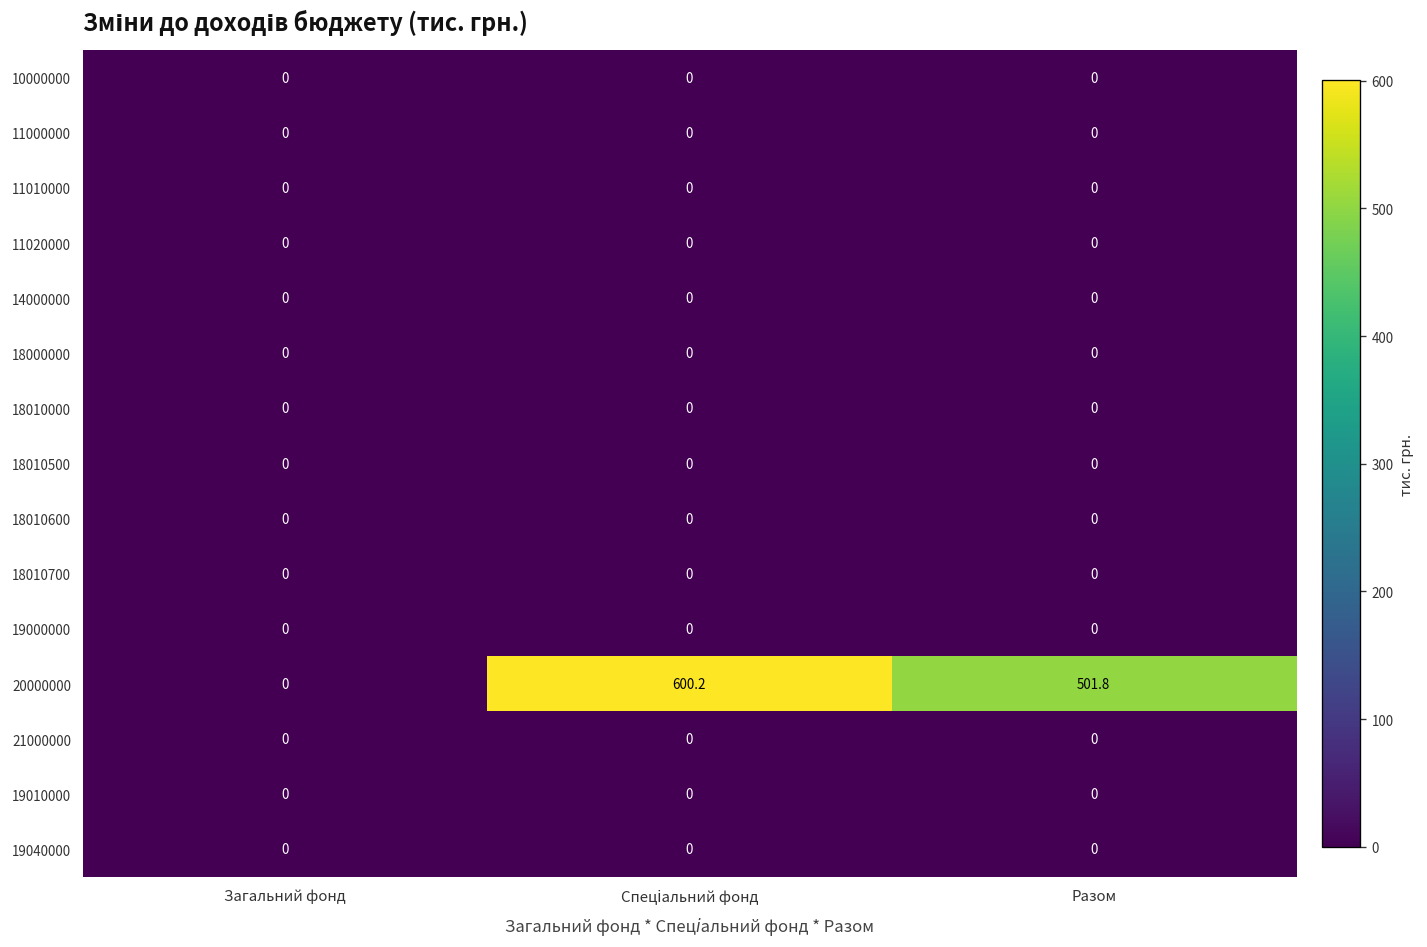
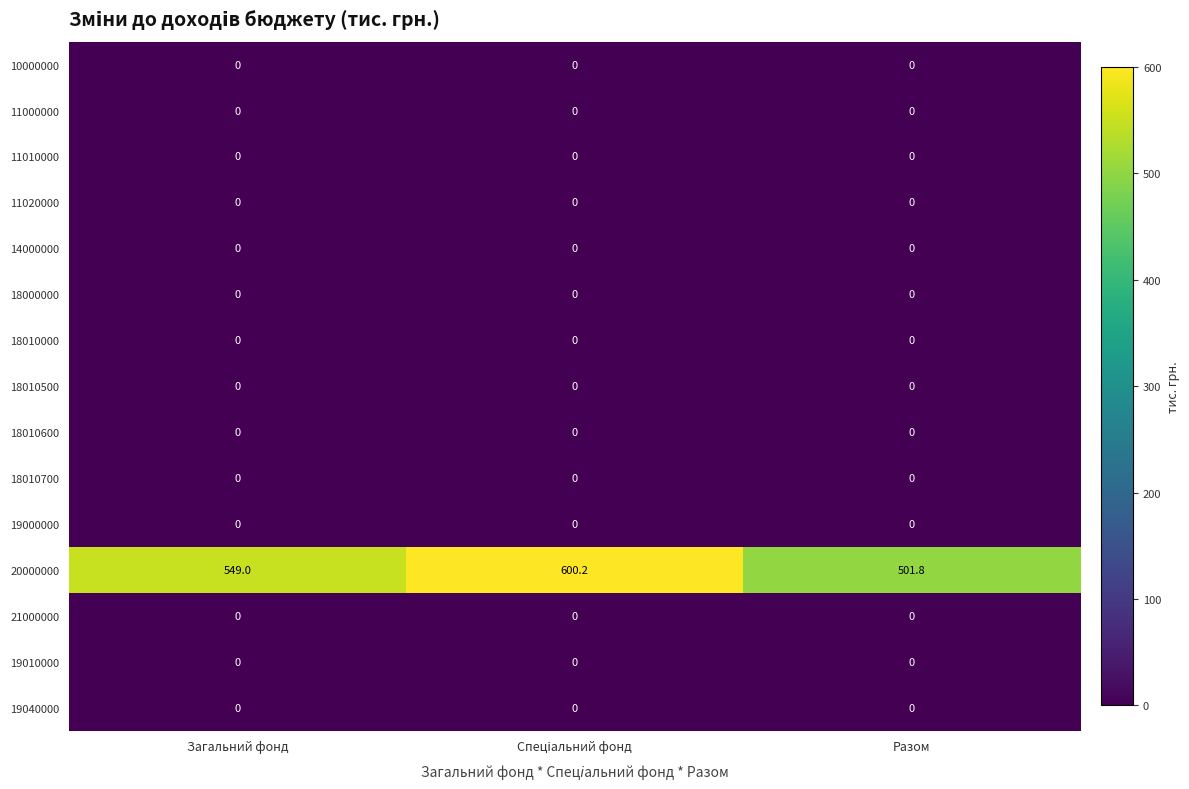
  {
    "10000000": {
      "Загальний фонд": 0,
      "Спеціальний фонд": 0,
      "Разом": 0
    },
    "11000000": {
      "Загальний фонд": 0,
      "Спеціальний фонд": 0,
      "Разом": 0
    },
    "11010000": {
      "Загальний фонд": 0,
      "Спеціальний фонд": 0,
      "Разом": 0
    },
    "11020000": {
      "Загальний фонд": 0,
      "Спеціальний фонд": 0,
      "Разом": 0
    },
    "14000000": {
      "Загальний фонд": 0,
      "Спеціальний фонд": 0,
      "Разом": 0
    },
    "18000000": {
      "Загальний фонд": 0,
      "Спеціальний фонд": 0,
      "Разом": 0
    },
    "18010000": {
      "Загальний фонд": 0,
      "Спеціальний фонд": 0,
      "Разом": 0
    },
    "18010500": {
      "Загальний фонд": 0,
      "Спеціальний фонд": 0,
      "Разом": 0
    },
    "18010600": {
      "Загальний фонд": 0,
      "Спеціальний фонд": 0,
      "Разом": 0
    },
    "18010700": {
      "Загальний фонд": 0,
      "Спеціальний фонд": 0,
      "Разом": 0
    },
    "19000000": {
      "Загальний фонд": 0,
      "Спеціальний фонд": 0,
      "Разом": 0
    },
    "20000000": {
-     "Загальний фонд": 0,
+     "Загальний фонд": 549.0,
      "Спеціальний фонд": 600.2,
      "Разом": 501.8
    },
    "21000000": {
      "Загальний фонд": 0,
      "Спеціальний фонд": 0,
      "Разом": 0
    },
    "19010000": {
      "Загальний фонд": 0,
      "Спеціальний фонд": 0,
      "Разом": 0
    },
    "19040000": {
      "Загальний фонд": 0,
      "Спеціальний фонд": 0,
      "Разом": 0
    }
  }
